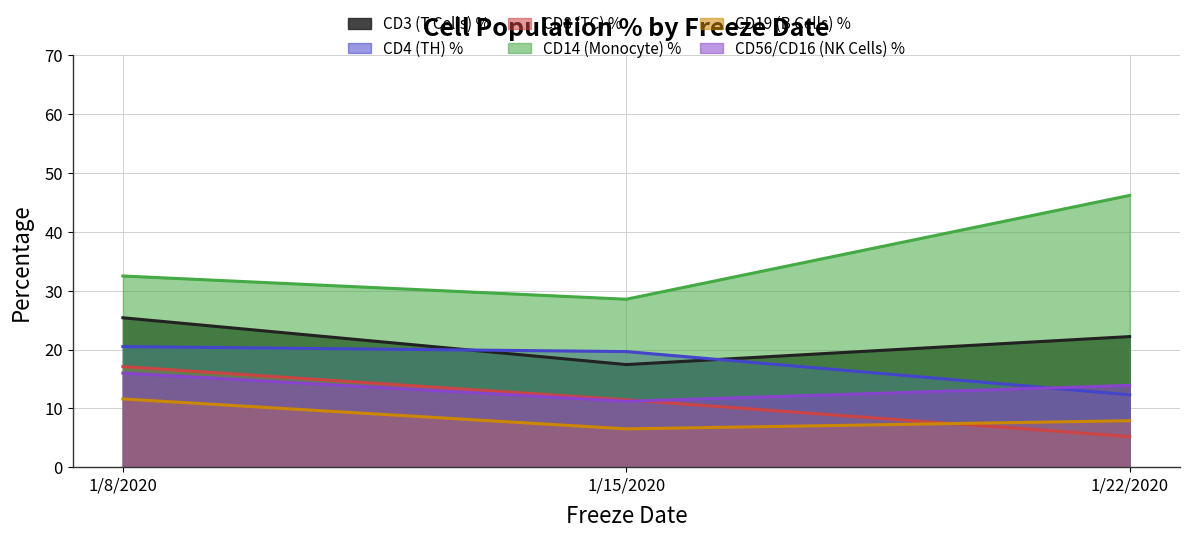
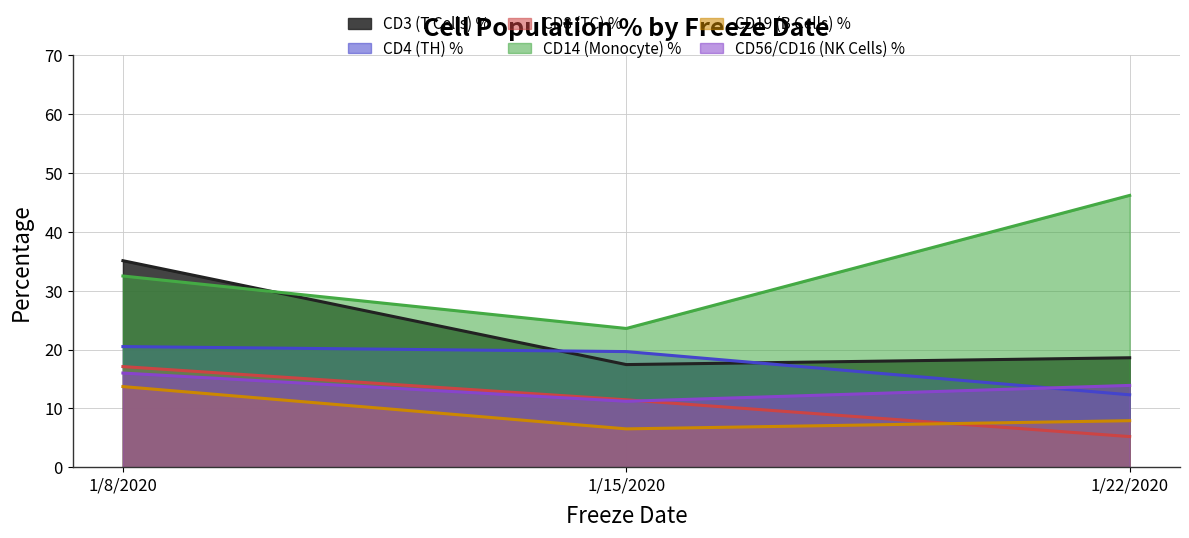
  {
    "CD3 (T Cells) %": {
-     "1/8/2020": 25,
+     "1/8/2020": 35,
      "1/15/2020": 17,
-     "1/22/2020": 22
+     "1/22/2020": 19
    },
    "CD8 (TC) %": {
      "1/8/2020": 17,
      "1/22/2020": 5
    },
    "CD14 (Monocyte) %": {
      "1/8/2020": 33,
-     "1/15/2020": 29,
+     "1/15/2020": 24,
      "1/22/2020": 46
    },
    "CD19 (B Cells) %": {
-     "1/8/2020": 12,
+     "1/8/2020": 14,
      "1/15/2020": 7,
      "1/22/2020": 8
    }
  }
